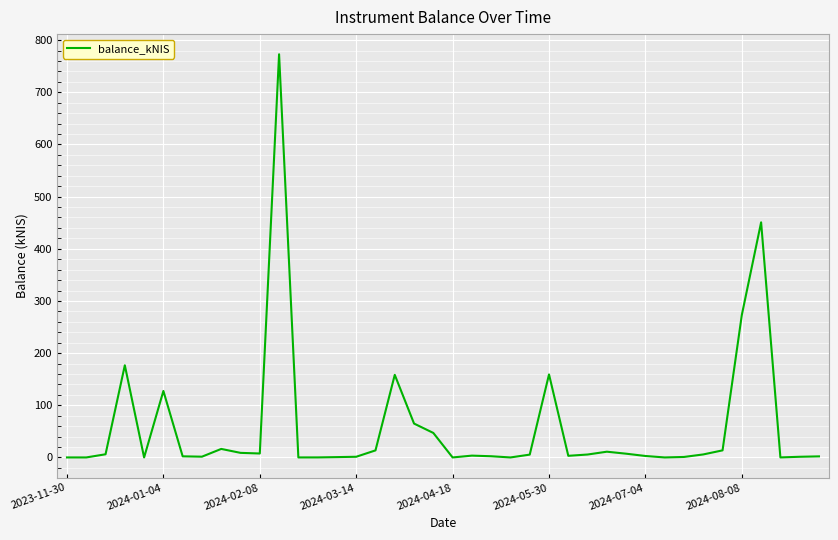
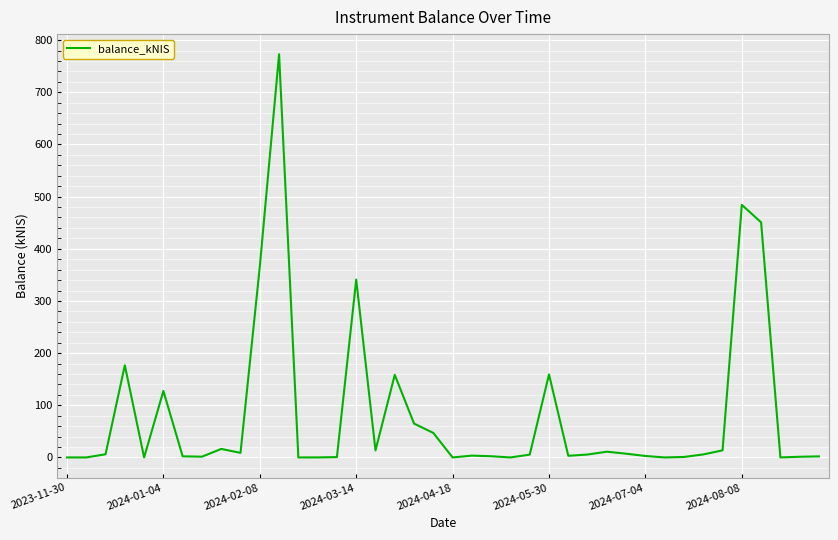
  {
    "2023-11-30": 0,
    "2024-01-04": 130,
-   "2024-02-08": 10,
-   "2024-03-14": 0,
+   "2024-02-08": 370,
+   "2024-03-14": 340,
    "2024-04-18": 0,
    "2024-05-30": 160,
    "2024-07-04": 0,
-   "2024-08-08": 270
+   "2024-08-08": 480
  }
